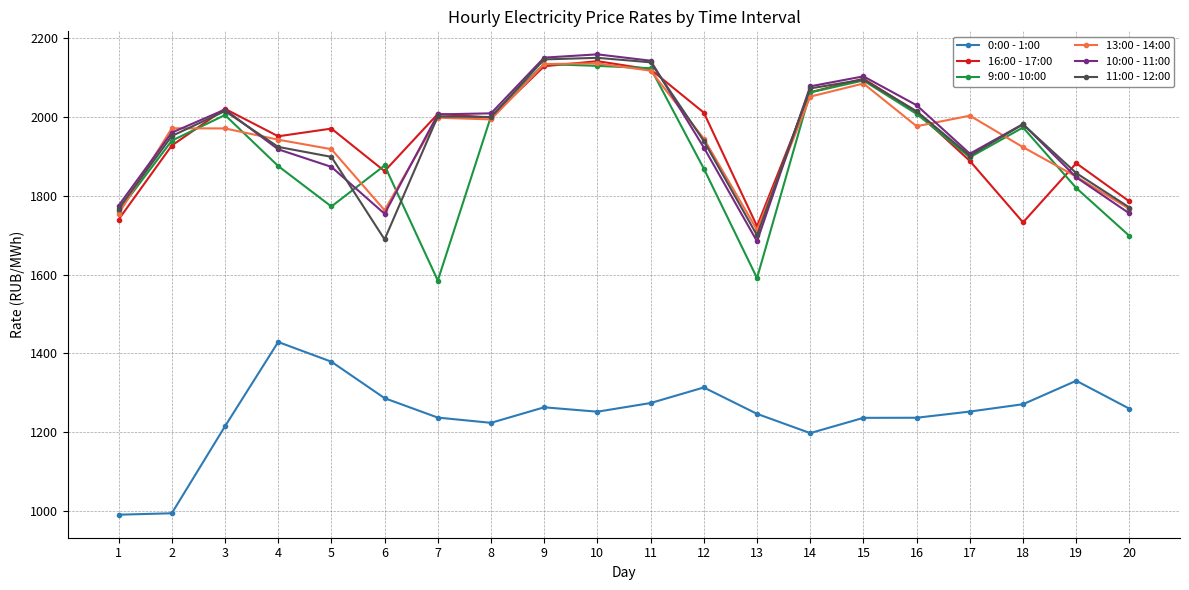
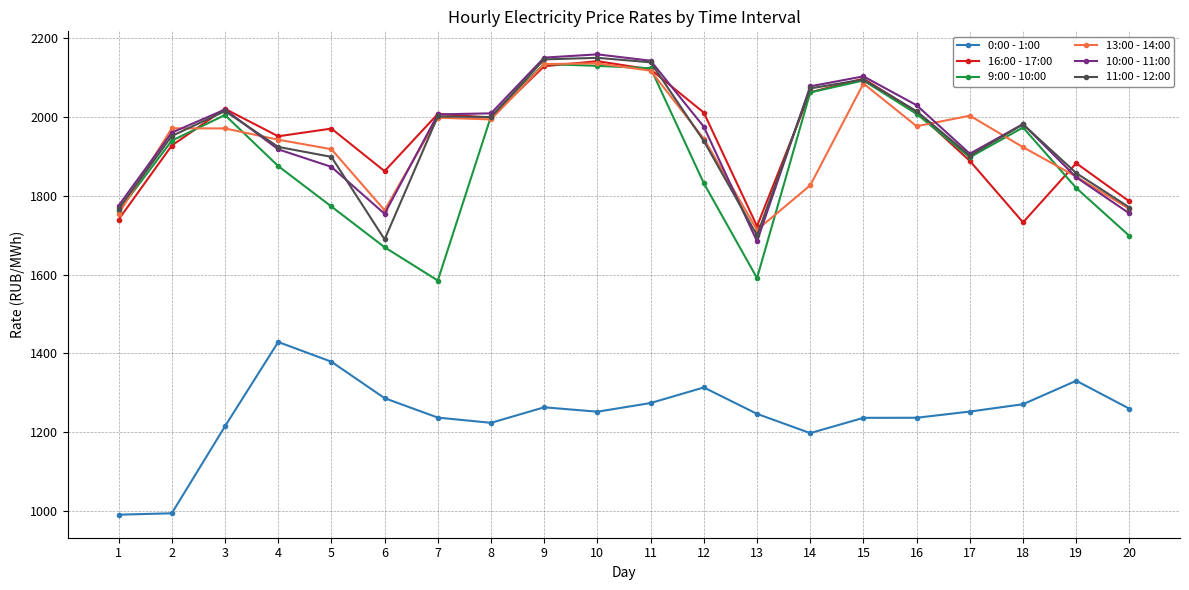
  {
    "0:00 - 1:00": {
      "1": 990,
      "2": 990,
      "3": 1220,
      "4": 1430,
      "5": 1380,
      "6": 1290,
      "7": 1240,
      "8": 1220,
      "9": 1260,
      "10": 1250,
      "11": 1270,
      "12": 1310,
      "13": 1250,
      "14": 1200,
      "15": 1240,
      "16": 1240,
      "17": 1250,
      "18": 1270,
      "19": 1330,
      "20": 1260
    },
    "16:00 - 17:00": {
      "1": 1740,
      "2": 1930,
      "4": 1950,
      "5": 1970,
      "6": 1860,
      "12": 2010,
      "13": 1720,
      "17": 1890,
      "18": 1730,
      "19": 1880,
      "20": 1790
    },
    "9:00 - 10:00": {
      "2": 1940,
      "3": 2000,
      "4": 1880,
      "5": 1770,
-     "6": 1880,
+     "6": 1670,
      "7": 1580,
      "10": 2130,
-     "12": 1870,
+     "12": 1830,
      "13": 1590,
      "18": 1970,
      "19": 1820,
      "20": 1700
    },
    "13:00 - 14:00": {
      "1": 1750,
      "2": 1970,
      "3": 1970,
      "4": 1940,
      "5": 1920,
      "6": 1760,
      "13": 1710,
-     "14": 2050,
+     "14": 1830,
      "15": 2080,
      "16": 1980,
      "17": 2000,
      "18": 1920
    },
    "10:00 - 11:00": {
      "1": 1770,
      "2": 1960,
      "5": 1870,
      "6": 1750,
      "8": 2010,
      "10": 2160,
-     "12": 1920,
+     "12": 1970,
      "13": 1680,
      "16": 2030,
      "20": 1760
    },
    "11:00 - 12:00": {
      "2": 1950,
      "5": 1900,
      "6": 1690,
      "10": 2150,
      "13": 1700,
      "19": 1860
    }
  }
